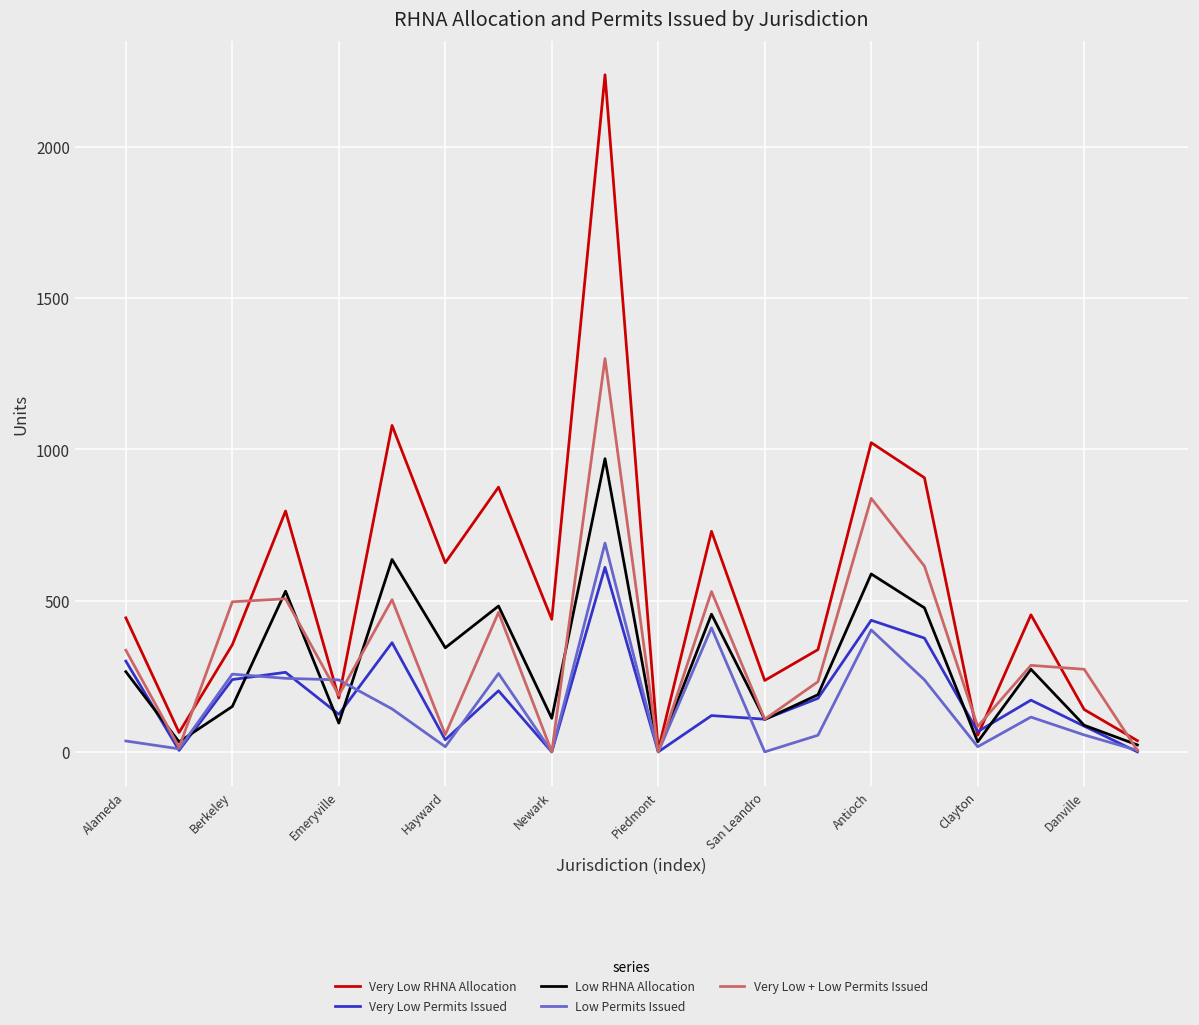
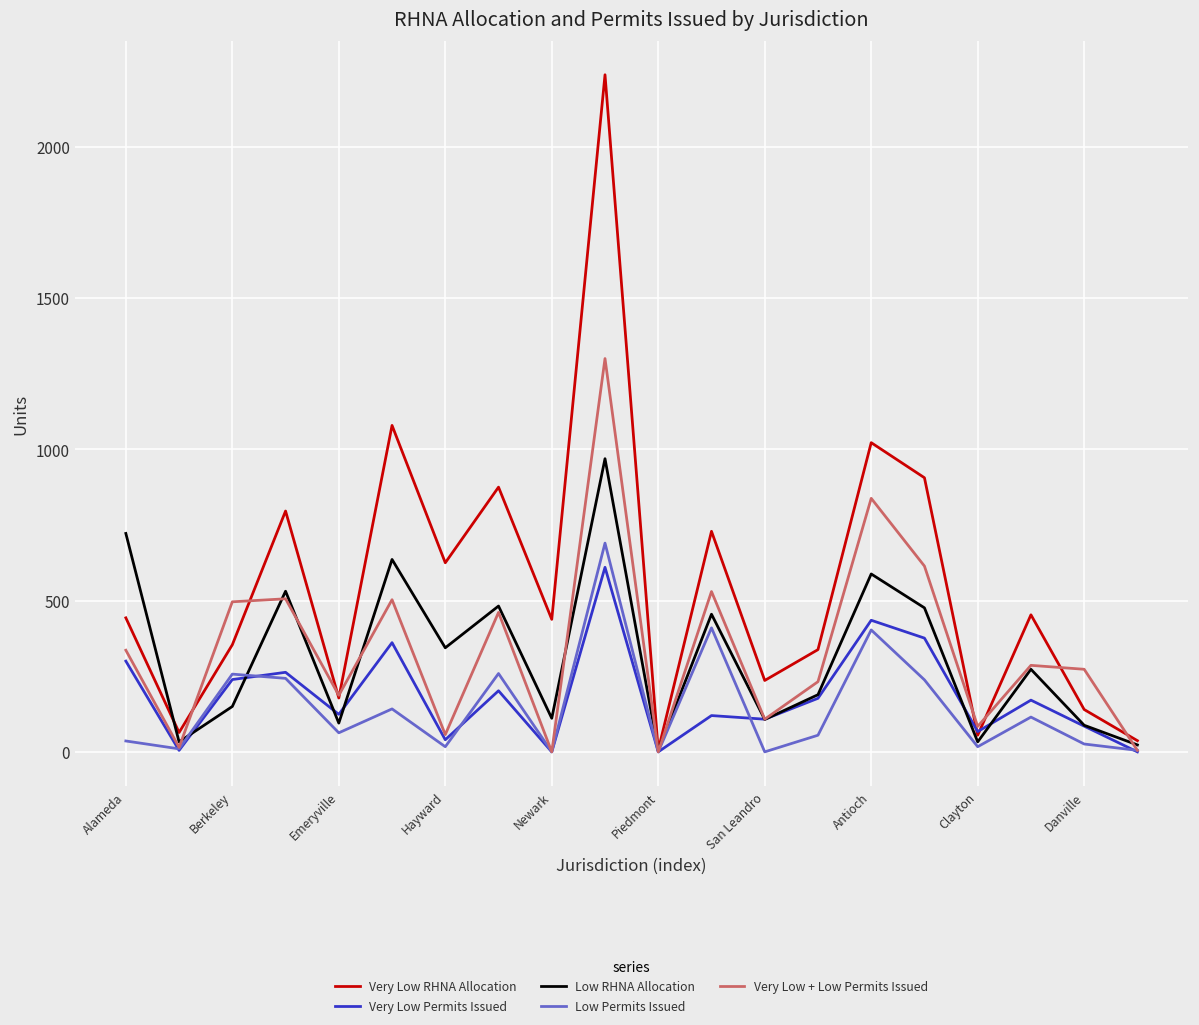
  {
    "Very Low RHNA Allocation": {
      "Alameda": 440,
      "Berkeley": 350,
      "Hayward": 630,
      "Newark": 440,
      "San Leandro": 240,
      "Antioch": 1020,
      "Clayton": 60,
      "Danville": 140
    },
    "Very Low Permits Issued": {
      "Alameda": 300,
      "Berkeley": 240,
      "Emeryville": 120,
      "Hayward": 40,
      "Antioch": 440,
      "Clayton": 70
    },
    "Low RHNA Allocation": {
-     "Alameda": 270,
+     "Alameda": 720,
      "Berkeley": 150,
      "Emeryville": 100,
      "Hayward": 340,
      "Newark": 110,
      "Antioch": 590,
      "Clayton": 30
    },
    "Low Permits Issued": {
      "Alameda": 40,
      "Berkeley": 260,
-     "Emeryville": 240,
+     "Emeryville": 60,
      "Hayward": 20,
      "San Leandro": 0,
      "Antioch": 400,
      "Clayton": 20,
-     "Danville": 60
+     "Danville": 30
    },
    "Very Low + Low Permits Issued": {
      "Alameda": 340,
      "Berkeley": 500,
      "Hayward": 60,
      "Antioch": 840,
      "Clayton": 80,
      "Danville": 270
    }
  }
